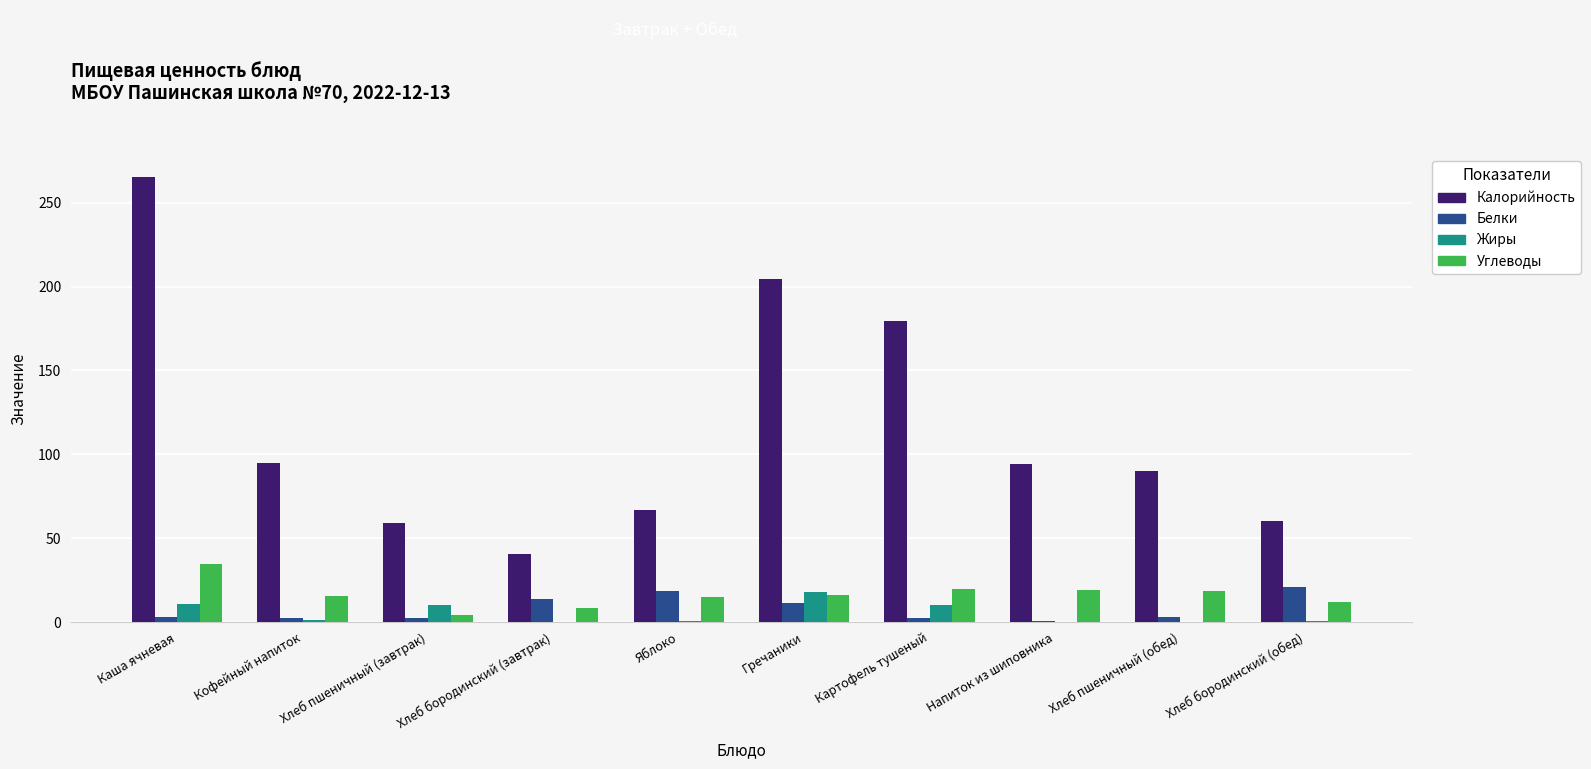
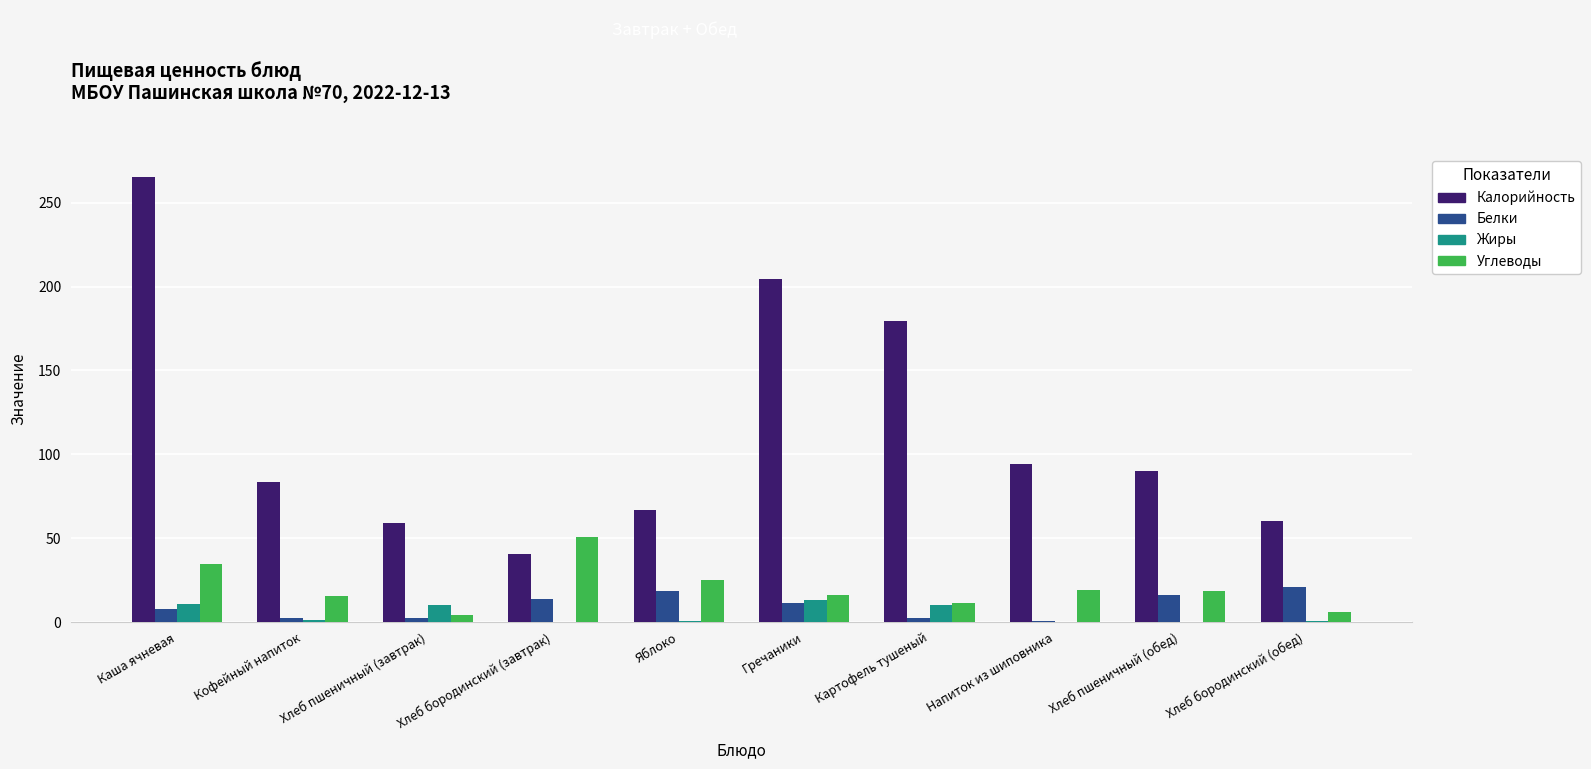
  {
    "Калорийность": {
      "Каша ячневая": 265,
-     "Кофейный напиток": 95,
+     "Кофейный напиток": 83,
      "Хлеб пшеничный (завтрак)": 59,
      "Хлеб бородинский (завтрак)": 40,
      "Яблоко": 67,
      "Гречаники": 204,
      "Картофель тушеный": 180,
      "Напиток из шиповника": 95,
      "Хлеб пшеничный (обед)": 90,
      "Хлеб бородинский (обед)": 61
    },
    "Белки": {
-     "Каша ячневая": 3,
+     "Каша ячневая": 8,
      "Кофейный напиток": 2,
      "Хлеб пшеничный (завтрак)": 2,
      "Хлеб бородинский (завтрак)": 14,
      "Яблоко": 19,
      "Гречаники": 11,
      "Картофель тушеный": 3,
-     "Хлеб пшеничный (обед)": 3,
+     "Хлеб пшеничный (обед)": 16,
      "Хлеб бородинский (обед)": 21
    },
    "Жиры": {
      "Каша ячневая": 11,
      "Хлеб пшеничный (завтрак)": 10,
-     "Гречаники": 18,
+     "Гречаники": 13,
      "Картофель тушеный": 10,
      "Напиток из шиповника": 0
    },
    "Углеводы": {
      "Каша ячневая": 35,
      "Кофейный напиток": 16,
      "Хлеб пшеничный (завтрак)": 4,
-     "Хлеб бородинский (завтрак)": 8,
-     "Яблоко": 15,
+     "Хлеб бородинский (завтрак)": 51,
+     "Яблоко": 25,
      "Гречаники": 16,
-     "Картофель тушеный": 20,
+     "Картофель тушеный": 11,
      "Напиток из шиповника": 19,
      "Хлеб пшеничный (обед)": 19,
-     "Хлеб бородинский (обед)": 12
+     "Хлеб бородинский (обед)": 6
    }
  }
